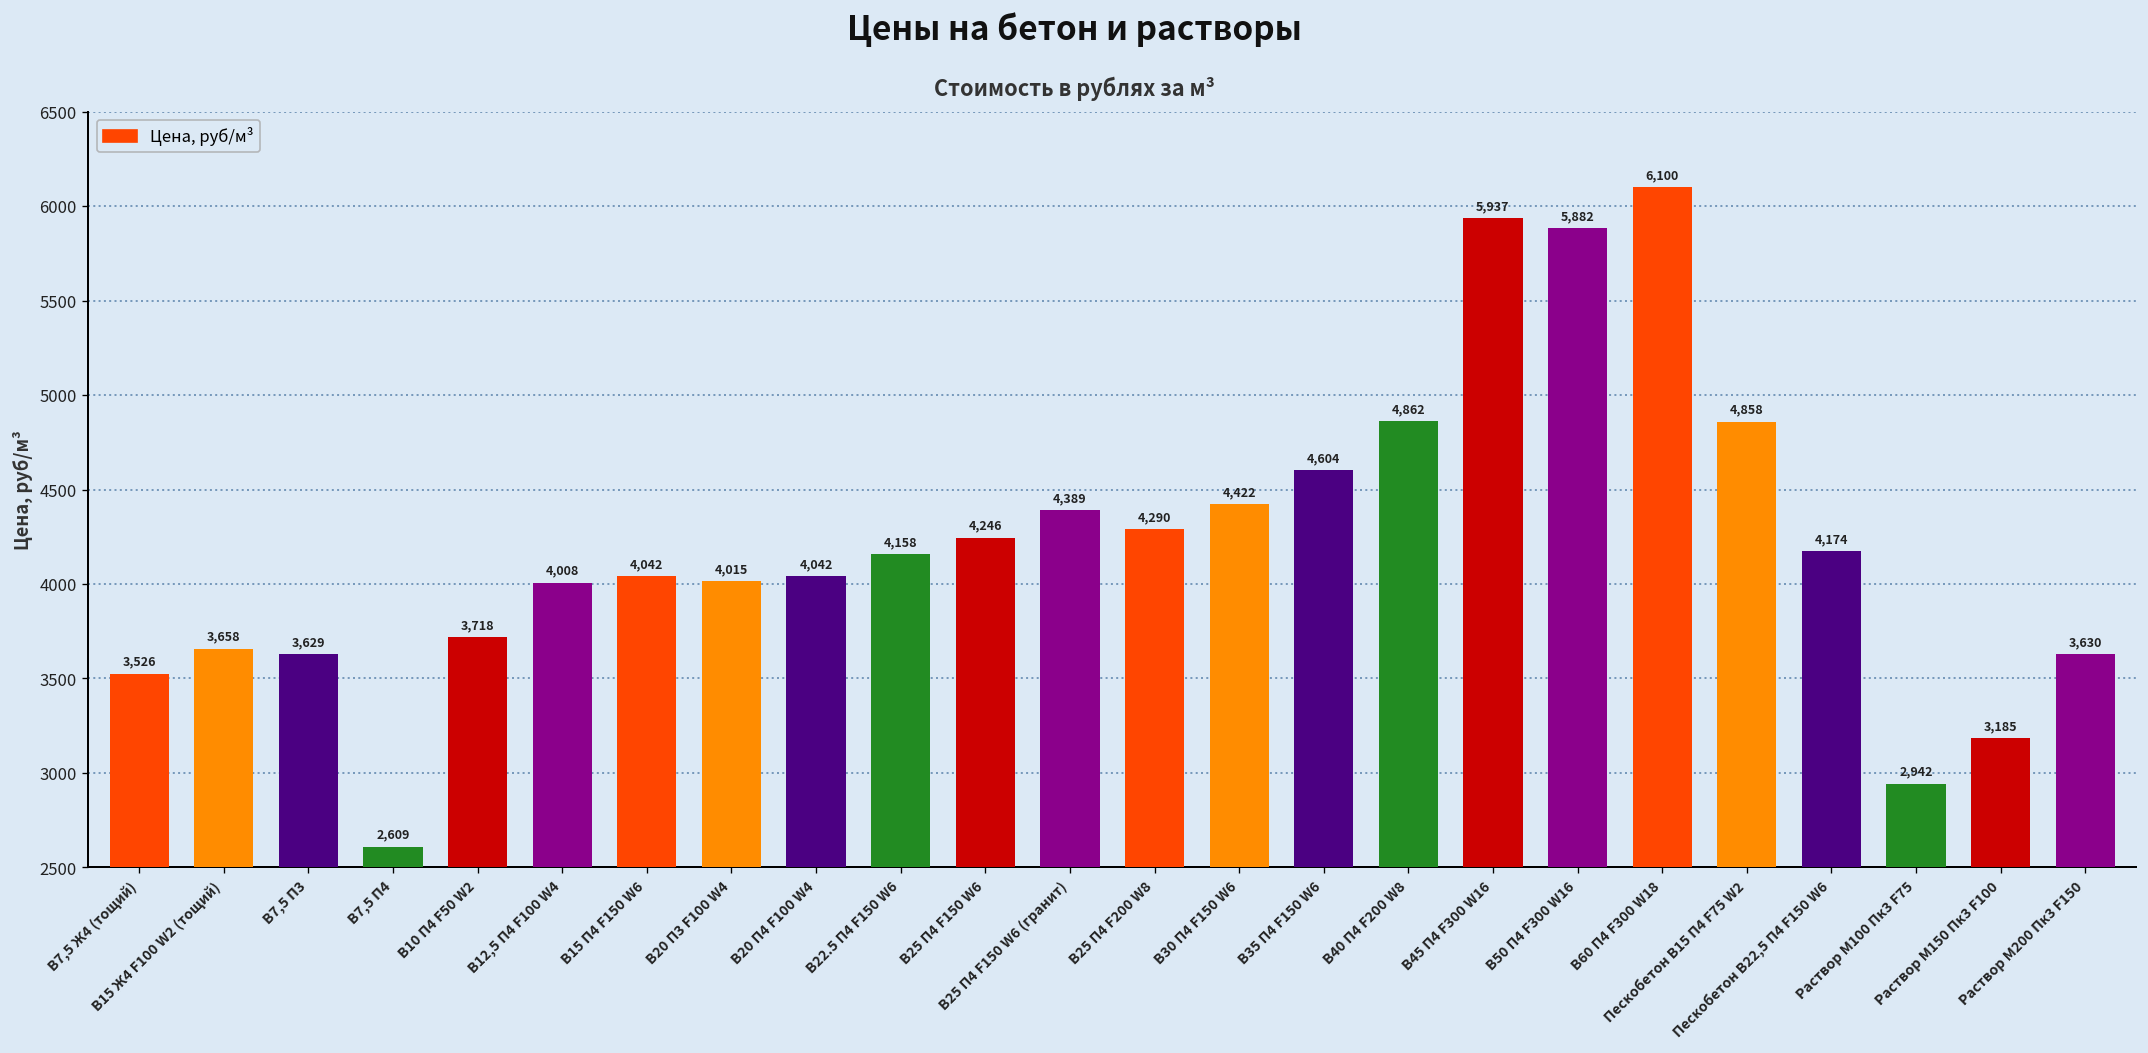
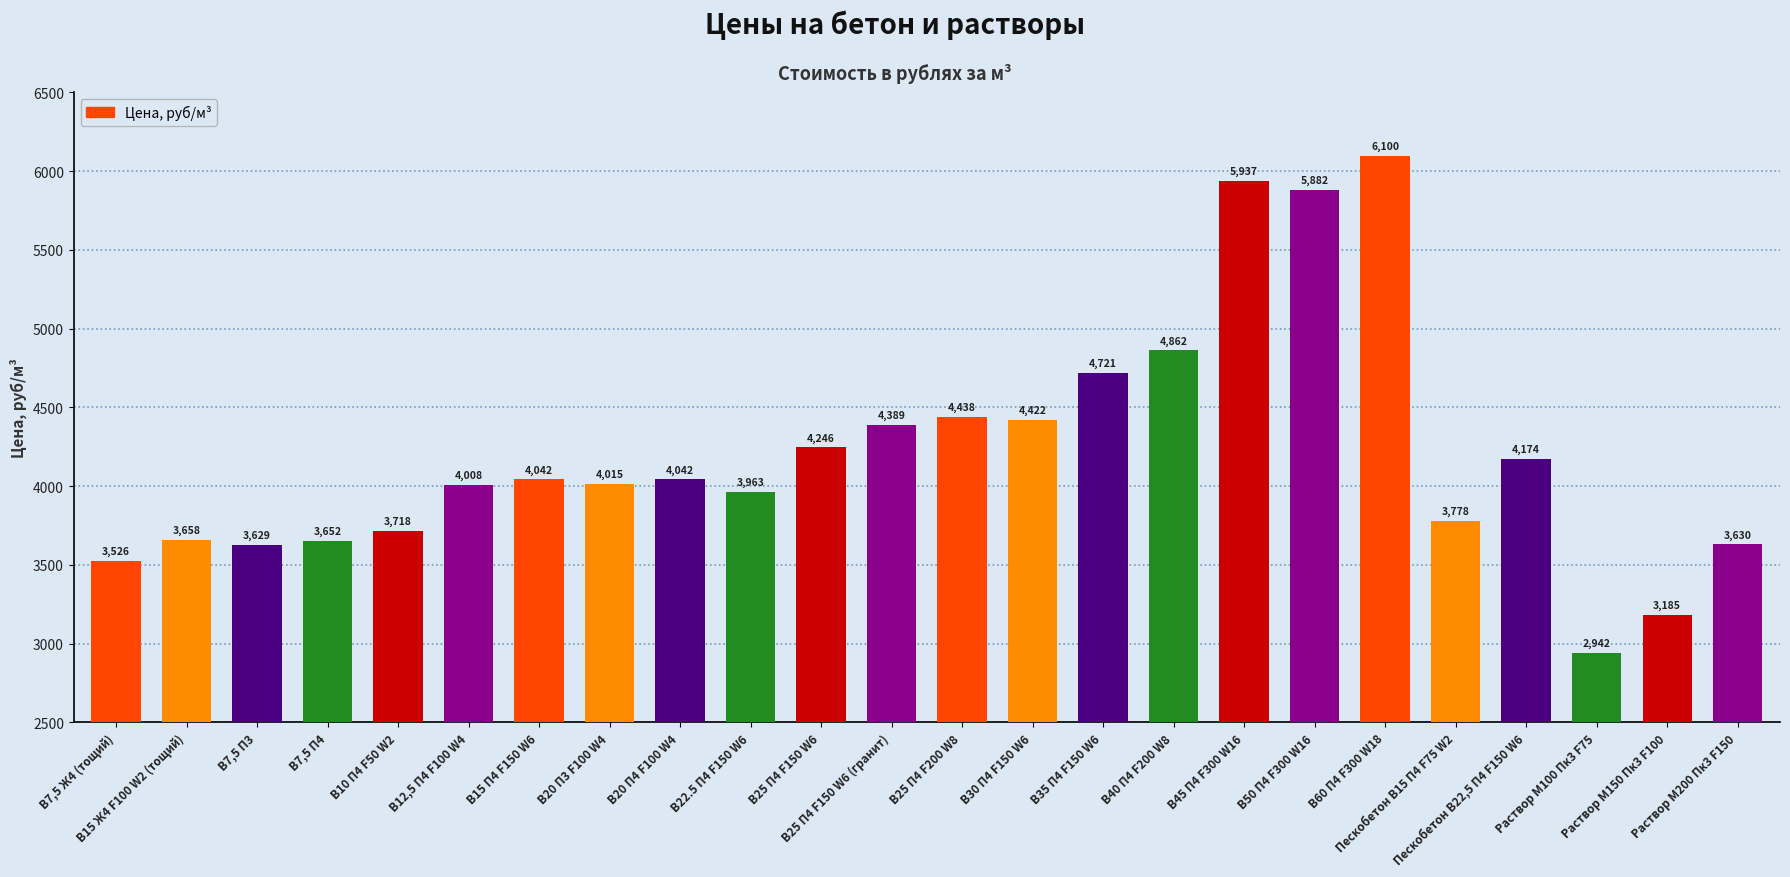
  {
    "В7,5 Ж4 (тощий)": "3,526",
    "В15 Ж4 F100 W2 (тощий)": "3,658",
    "В7,5 П3": "3,629",
-   "В7,5 П4": "2,609",
+   "В7,5 П4": "3,652",
    "В10 П4 F50 W2": "3,718",
    "В12,5 П4 F100 W4": "4,008",
    "В15 П4 F150 W6": "4,042",
    "В20 П3 F100 W4": "4,015",
    "В20 П4 F100 W4": "4,042",
-   "В22.5 П4 F150 W6": "4,158",
+   "В22.5 П4 F150 W6": "3,963",
    "В25 П4 F150 W6": "4,246",
    "В25 П4 F150 W6 (гранит)": "4,389",
-   "В25 П4 F200 W8": "4,290",
+   "В25 П4 F200 W8": "4,438",
    "В30 П4 F150 W6": "4,422",
-   "В35 П4 F150 W6": "4,604",
+   "В35 П4 F150 W6": "4,721",
    "В40 П4 F200 W8": "4,862",
    "В45 П4 F300 W16": "5,937",
    "В50 П4 F300 W16": "5,882",
    "В60 П4 F300 W18": "6,100",
-   "Пескобетон В15 П4 F75 W2": "4,858",
+   "Пескобетон В15 П4 F75 W2": "3,778",
    "Пескобетон В22,5 П4 F150 W6": "4,174",
    "Раствор М100 Пк3 F75": "2,942",
    "Раствор М150 Пк3 F100": "3,185",
    "Раствор М200 Пк3 F150": "3,630"
  }
